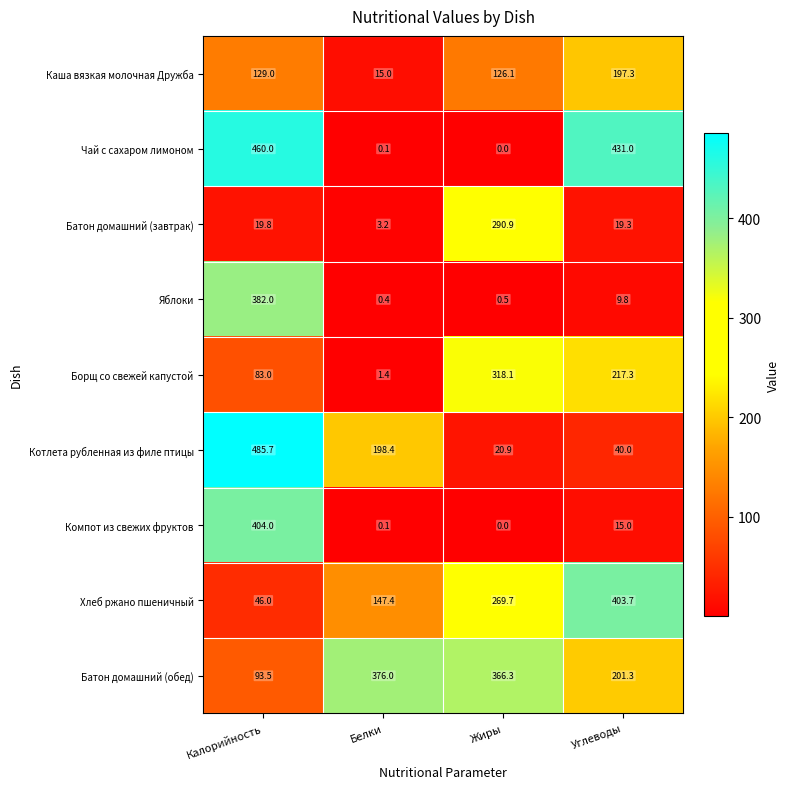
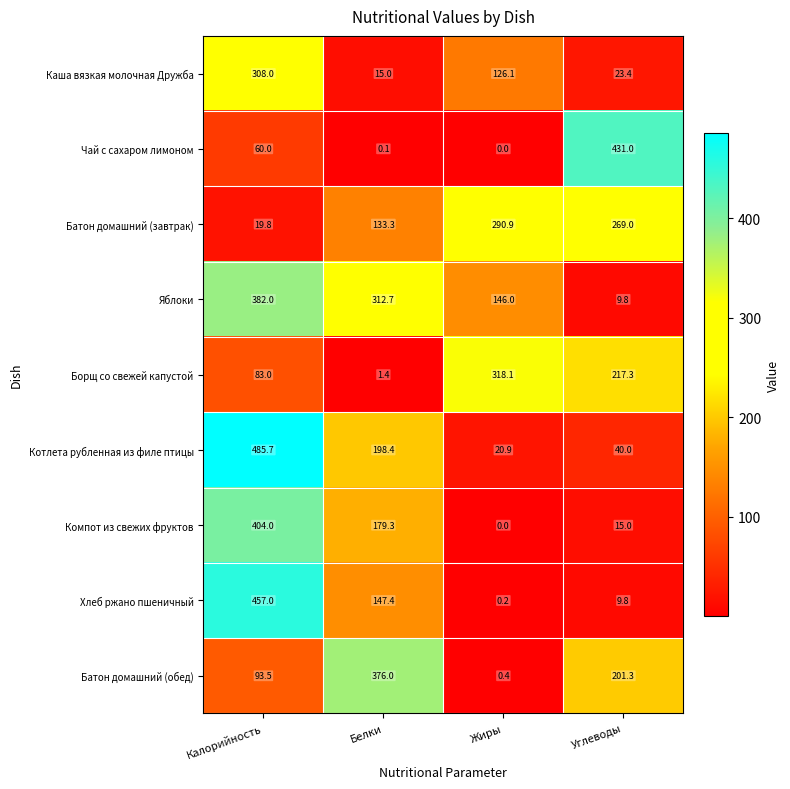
  {
    "Каша вязкая молочная Дружба": {
-     "Калорийность": 129.0,
-     "Углеводы": 197.3
+     "Калорийность": 308.0,
+     "Углеводы": 23.4
    },
    "Чай с сахаром лимоном": {
-     "Калорийность": 460.0
+     "Калорийность": 60.0
    },
    "Батон домашний (завтрак)": {
-     "Белки": 3.2,
-     "Углеводы": 19.3
+     "Белки": 133.3,
+     "Углеводы": 269.0
    },
    "Яблоки": {
-     "Белки": 0.4,
-     "Жиры": 0.5
+     "Белки": 312.7,
+     "Жиры": 146.0
    },
    "Компот из свежих фруктов": {
-     "Белки": 0.1
+     "Белки": 179.3
    },
    "Хлеб ржано пшеничный": {
-     "Калорийность": 46.0,
-     "Жиры": 269.7,
-     "Углеводы": 403.7
+     "Калорийность": 457.0,
+     "Жиры": 0.2,
+     "Углеводы": 9.8
    },
    "Батон домашний (обед)": {
-     "Жиры": 366.3
+     "Жиры": 0.4
    }
  }
